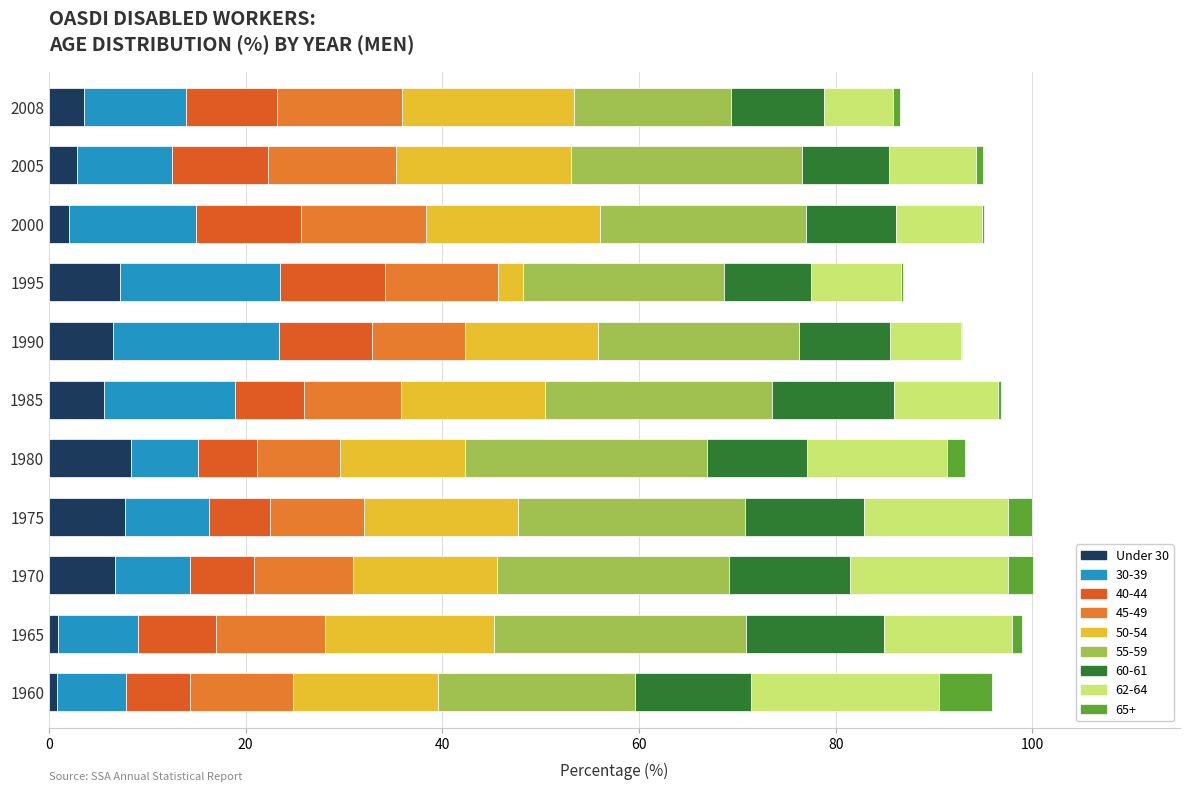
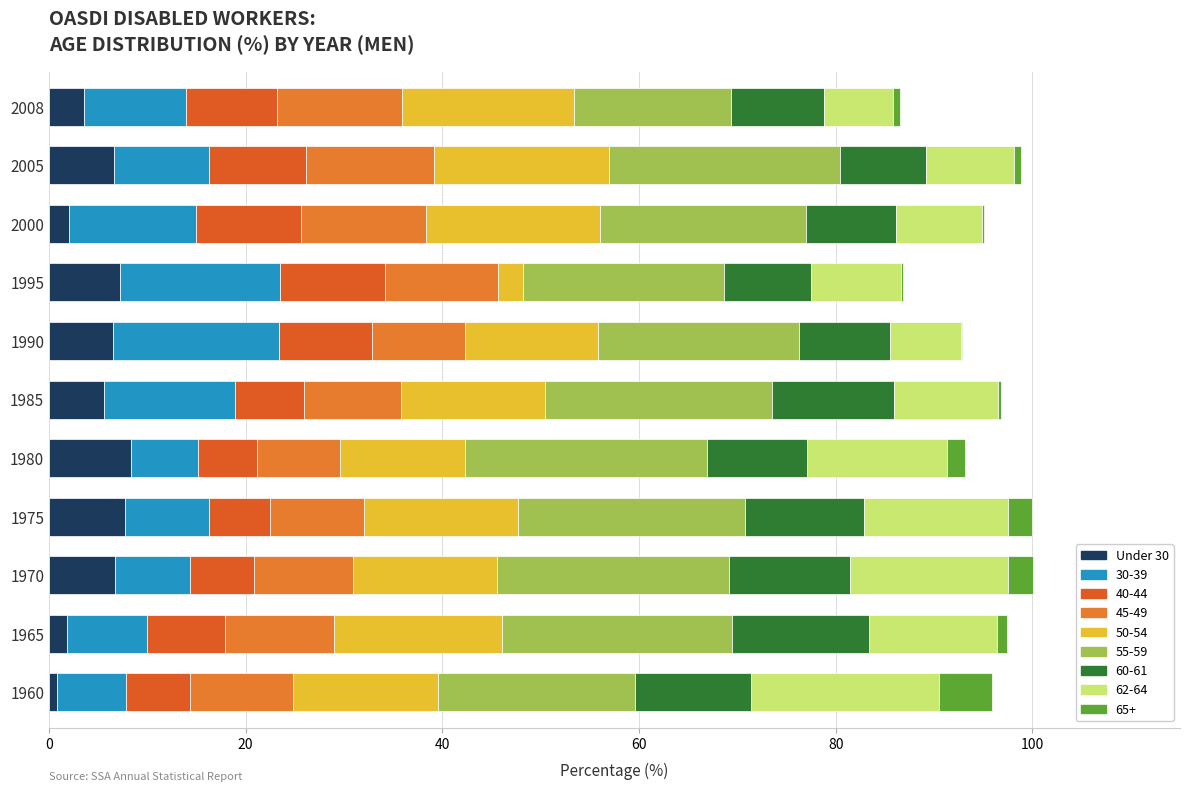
  {
    "Under 30": {
      "2008": 4,
-     "2005": 3,
+     "2005": 7,
      "2000": 2,
      "1995": 7,
      "1990": 7,
      "1985": 6,
      "1980": 8,
      "1975": 8,
      "1970": 7,
-     "1965": 1,
+     "1965": 2,
      "1960": 1
    },
    "30-39": {
      "2008": 10,
      "2005": 10,
      "2000": 13,
      "1995": 16,
      "1990": 17,
      "1985": 13,
      "1980": 7,
      "1975": 9,
      "1970": 8,
      "1965": 8,
      "1960": 7
    },
    "50-54": {
      "2008": 17,
      "2005": 18,
      "2000": 18,
      "1995": 3,
      "1990": 13,
      "1985": 15,
      "1980": 13,
      "1975": 16,
      "1970": 15,
      "1965": 17,
      "1960": 15
    },
    "55-59": {
      "2008": 16,
      "2005": 24,
      "2000": 21,
      "1995": 20,
      "1990": 21,
      "1985": 23,
      "1980": 25,
      "1975": 23,
      "1970": 24,
-     "1965": 26,
+     "1965": 23,
      "1960": 20
    },
    "60-61": {
      "2008": 9,
      "2005": 9,
      "2000": 9,
      "1995": 9,
      "1990": 9,
      "1985": 12,
      "1980": 10,
      "1975": 12,
      "1970": 12,
      "1965": 14,
      "1960": 12
    },
    "62-64": {
      "2008": 7,
      "2005": 9,
      "2000": 9,
      "1995": 9,
      "1990": 7,
      "1985": 11,
      "1980": 14,
      "1975": 15,
      "1970": 16,
      "1965": 13,
      "1960": 19
    },
    "65+": {
      "2008": 1,
      "2005": 1,
      "1985": 0,
      "1980": 2,
      "1975": 3,
      "1970": 3,
      "1965": 1,
      "1960": 5
    }
  }
